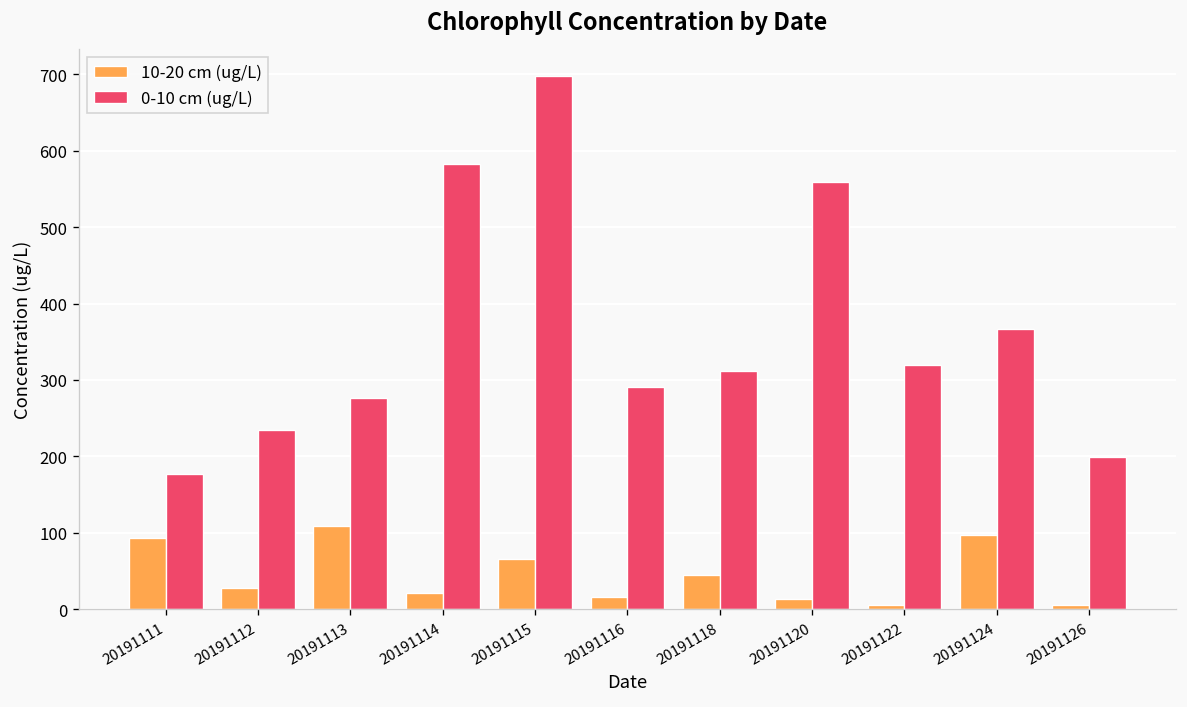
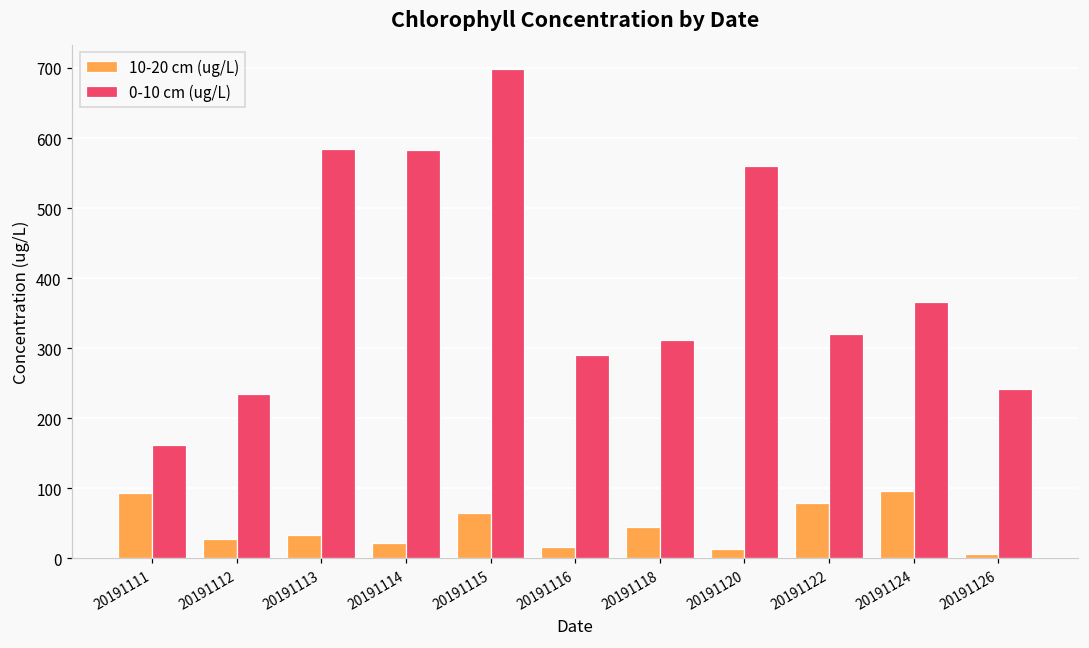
  {
    "10-20 cm (ug/L)": {
      "20191111": 90,
      "20191112": 30,
-     "20191113": 110,
+     "20191113": 30,
      "20191114": 20,
      "20191115": 70,
      "20191116": 20,
      "20191118": 50,
      "20191120": 10,
-     "20191122": 10,
+     "20191122": 80,
      "20191124": 100,
      "20191126": 10
    },
    "0-10 cm (ug/L)": {
-     "20191111": 180,
+     "20191111": 160,
      "20191112": 230,
-     "20191113": 280,
+     "20191113": 580,
      "20191114": 580,
      "20191115": 700,
      "20191116": 290,
      "20191118": 310,
      "20191120": 560,
      "20191122": 320,
      "20191124": 370,
-     "20191126": 200
+     "20191126": 240
    }
  }
